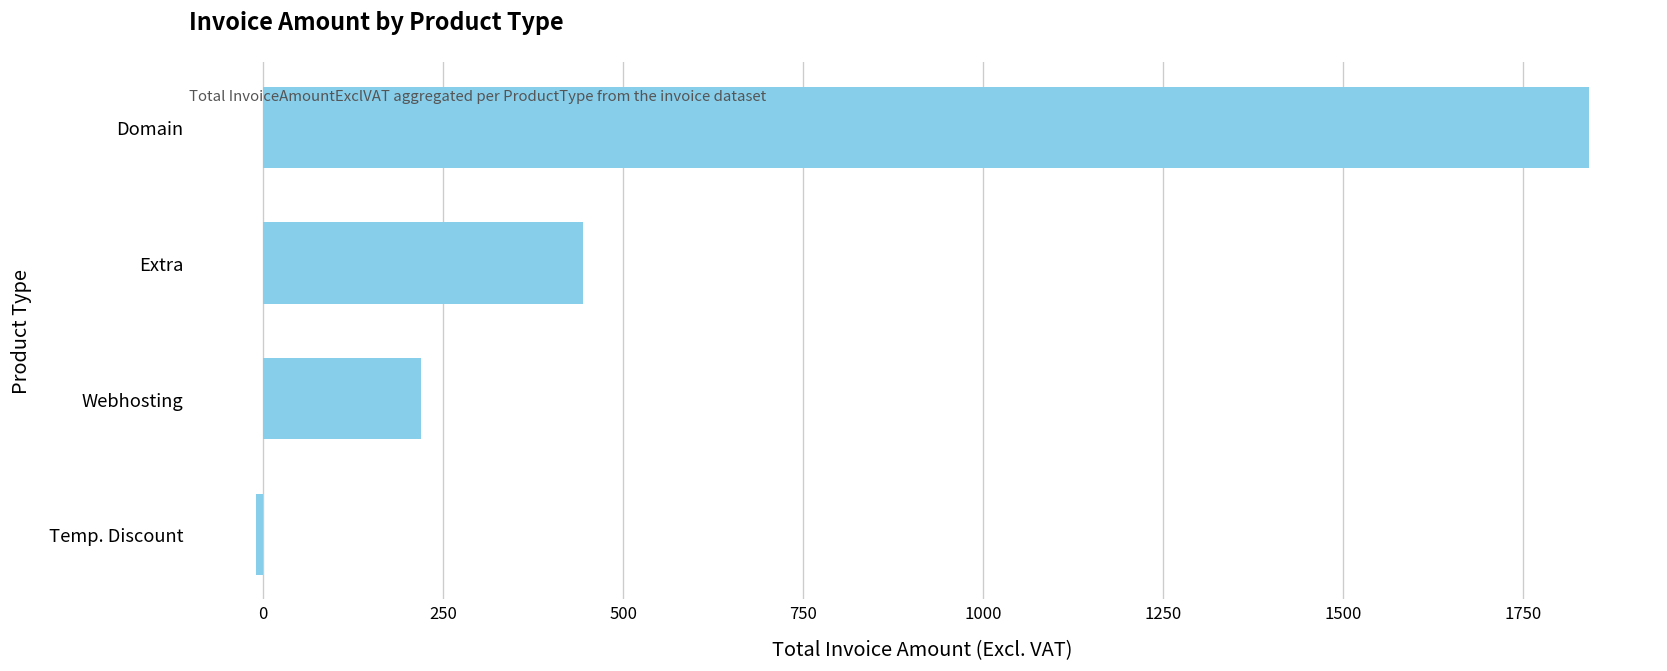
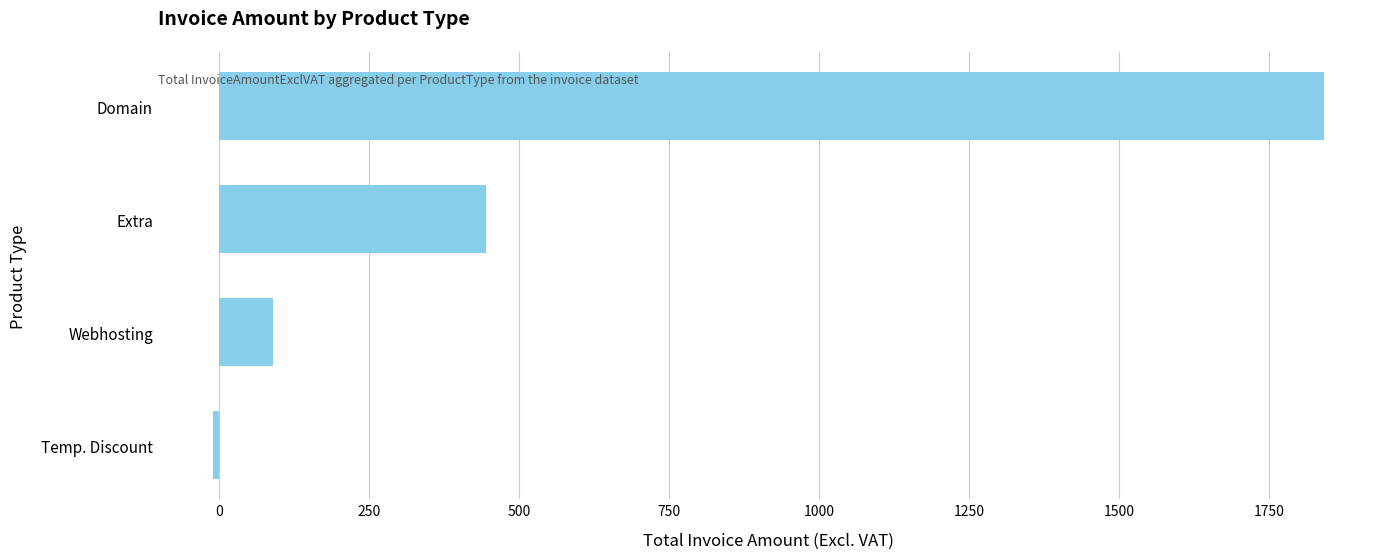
  {
    "Domain": 1840,
    "Extra": 440,
-   "Webhosting": 220,
+   "Webhosting": 90,
    "Temp. Discount": -10
  }
